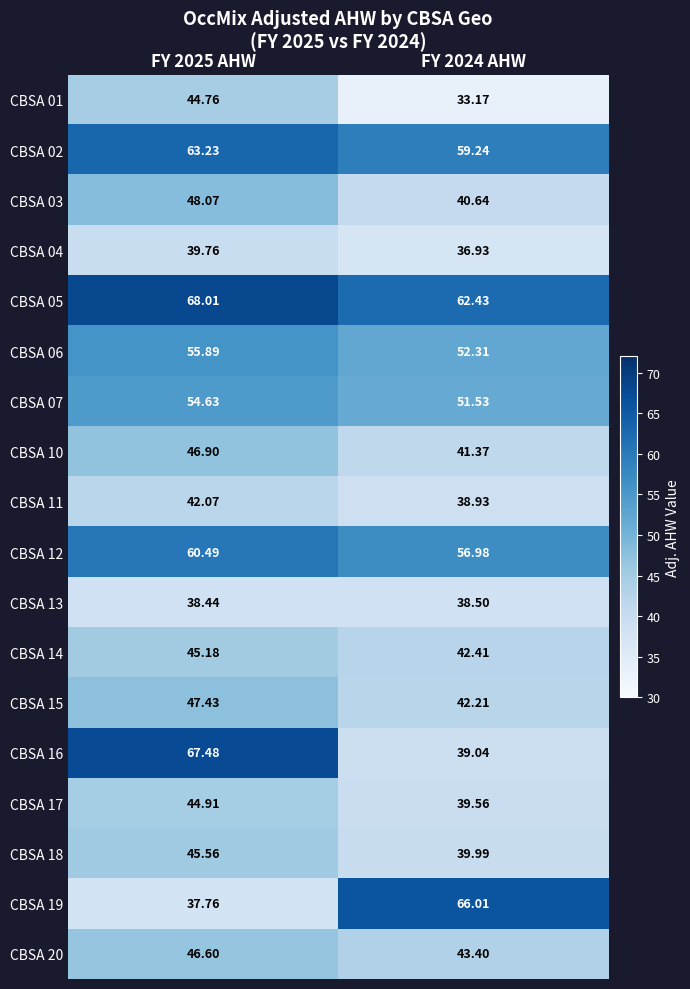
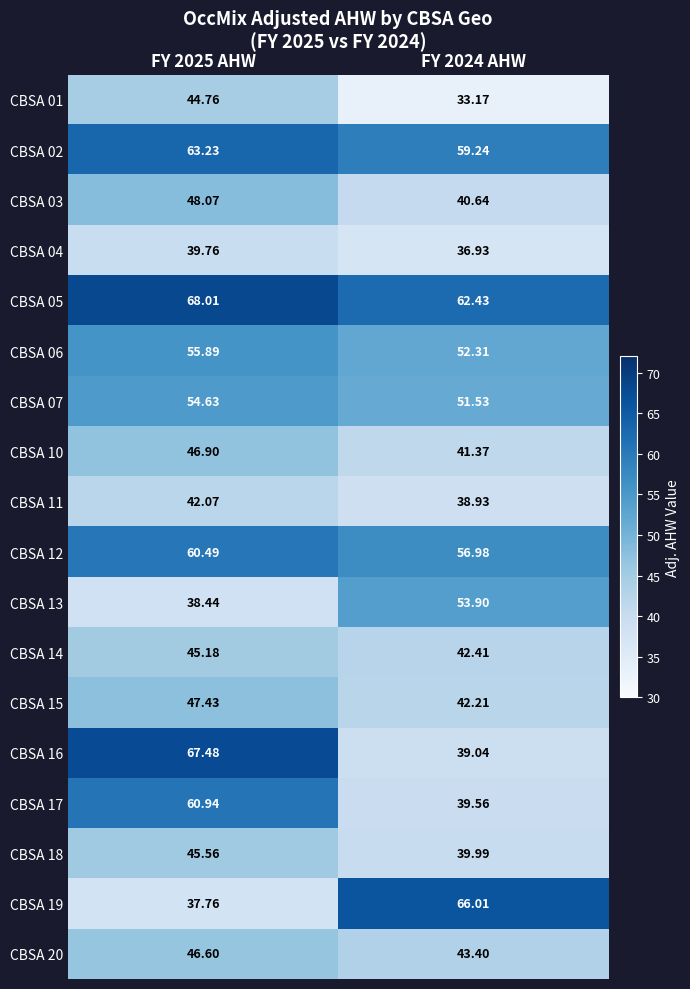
  {
    "CBSA 01": {
      "FY 2025 AHW": 44.76,
      "FY 2024 AHW": 33.17
    },
    "CBSA 02": {
      "FY 2025 AHW": 63.23,
      "FY 2024 AHW": 59.24
    },
    "CBSA 03": {
      "FY 2025 AHW": 48.07,
      "FY 2024 AHW": 40.64
    },
    "CBSA 04": {
      "FY 2025 AHW": 39.76,
      "FY 2024 AHW": 36.93
    },
    "CBSA 05": {
      "FY 2025 AHW": 68.01,
      "FY 2024 AHW": 62.43
    },
    "CBSA 06": {
      "FY 2025 AHW": 55.89,
      "FY 2024 AHW": 52.31
    },
    "CBSA 07": {
      "FY 2025 AHW": 54.63,
      "FY 2024 AHW": 51.53
    },
    "CBSA 10": {
      "FY 2025 AHW": 46.90,
      "FY 2024 AHW": 41.37
    },
    "CBSA 11": {
      "FY 2025 AHW": 42.07,
      "FY 2024 AHW": 38.93
    },
    "CBSA 12": {
      "FY 2025 AHW": 60.49,
      "FY 2024 AHW": 56.98
    },
    "CBSA 13": {
      "FY 2025 AHW": 38.44,
-     "FY 2024 AHW": 38.50
+     "FY 2024 AHW": 53.90
    },
    "CBSA 14": {
      "FY 2025 AHW": 45.18,
      "FY 2024 AHW": 42.41
    },
    "CBSA 15": {
      "FY 2025 AHW": 47.43,
      "FY 2024 AHW": 42.21
    },
    "CBSA 16": {
      "FY 2025 AHW": 67.48,
      "FY 2024 AHW": 39.04
    },
    "CBSA 17": {
-     "FY 2025 AHW": 44.91,
+     "FY 2025 AHW": 60.94,
      "FY 2024 AHW": 39.56
    },
    "CBSA 18": {
      "FY 2025 AHW": 45.56,
      "FY 2024 AHW": 39.99
    },
    "CBSA 19": {
      "FY 2025 AHW": 37.76,
      "FY 2024 AHW": 66.01
    },
    "CBSA 20": {
      "FY 2025 AHW": 46.60,
      "FY 2024 AHW": 43.40
    }
  }
